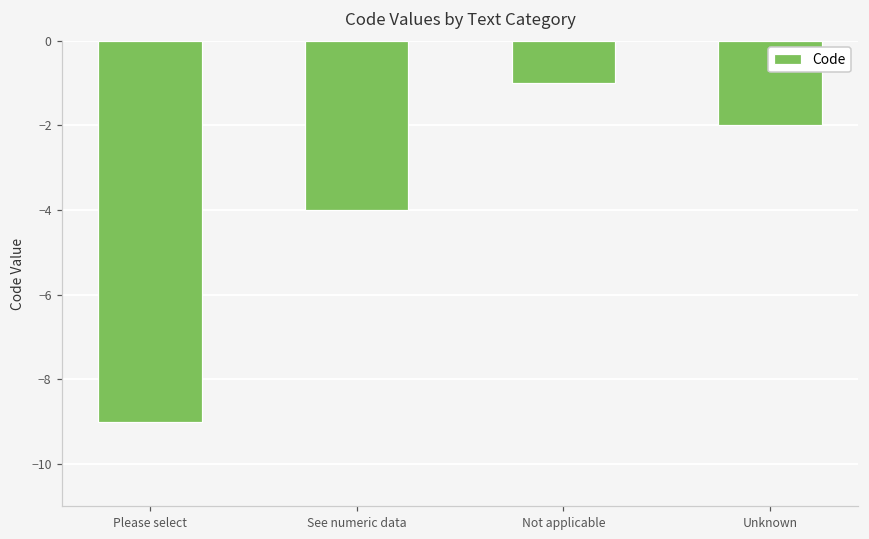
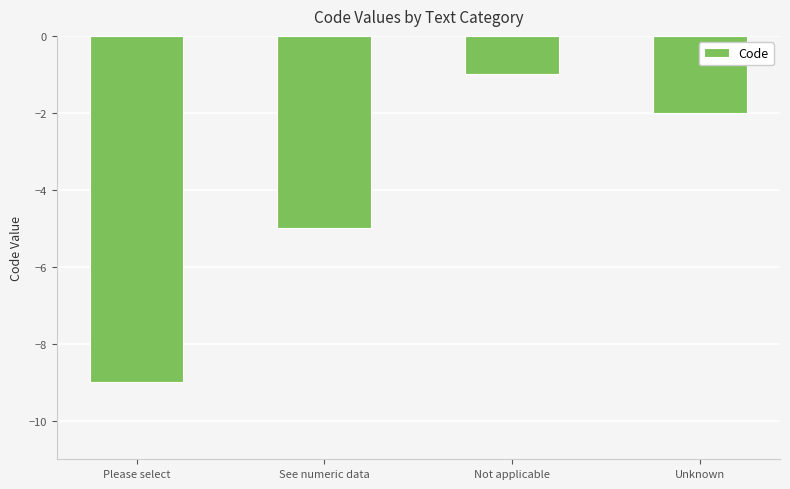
  {
    "Please select": -9,
-   "See numeric data": -4,
+   "See numeric data": -5,
    "Not applicable": -1,
    "Unknown": -2
  }
